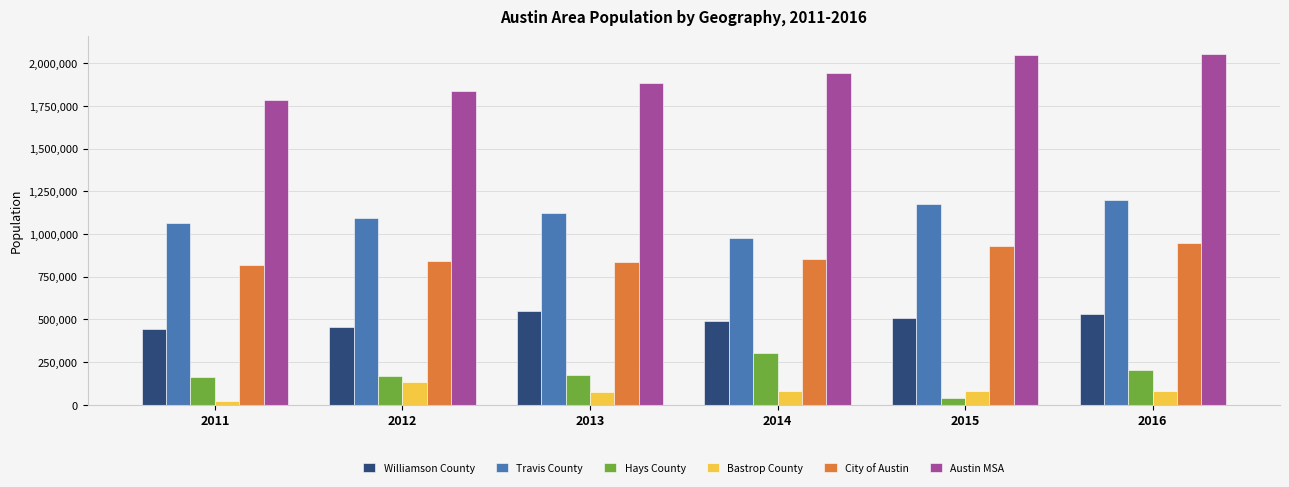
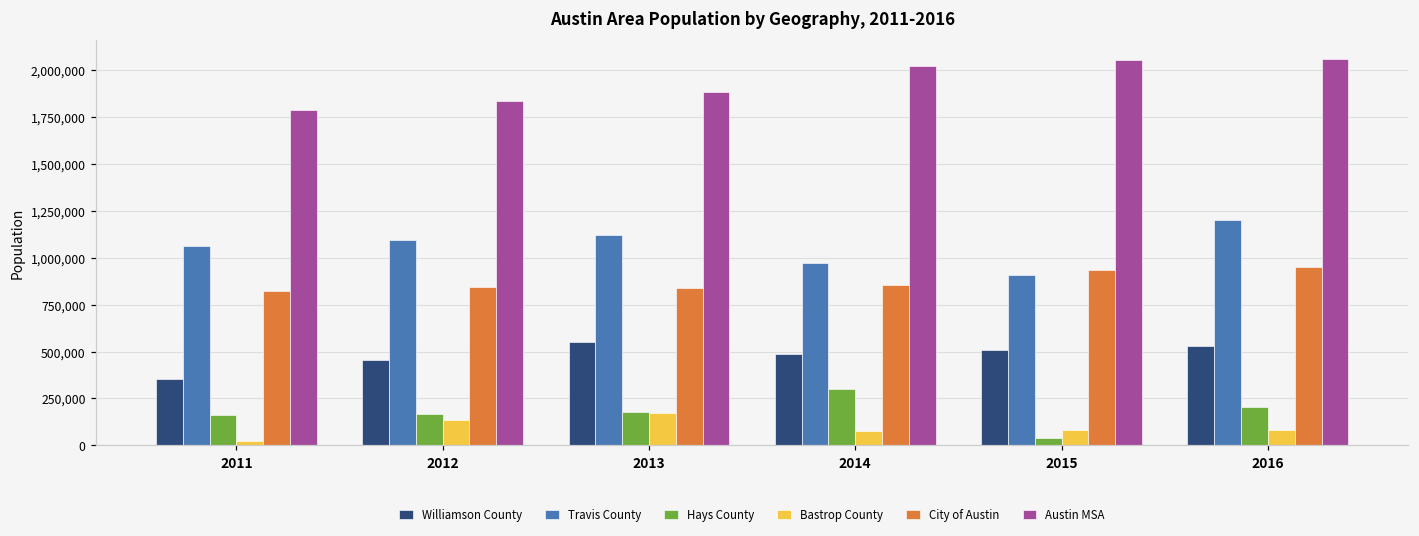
  {
    "Williamson County": {
-     "2011": "440,000",
+     "2011": "350,000",
      "2012": "460,000",
      "2013": "550,000",
      "2014": "490,000",
      "2015": "510,000",
      "2016": "530,000"
    },
    "Travis County": {
      "2011": "1,060,000",
      "2012": "1,100,000",
      "2013": "1,120,000",
      "2014": "970,000",
-     "2015": "1,180,000",
+     "2015": "910,000",
      "2016": "1,200,000"
    },
    "Hays County": {
      "2011": "160,000",
      "2012": "170,000",
      "2013": "180,000",
      "2014": "300,000",
      "2015": "40,000",
      "2016": "200,000"
    },
    "Bastrop County": {
      "2011": "20,000",
      "2012": "130,000",
-     "2013": "80,000",
+     "2013": "170,000",
      "2014": "80,000",
      "2015": "80,000",
      "2016": "80,000"
    },
    "City of Austin": {
      "2011": "820,000",
      "2012": "840,000",
      "2013": "840,000",
      "2014": "850,000",
      "2015": "930,000",
      "2016": "950,000"
    },
    "Austin MSA": {
      "2011": "1,780,000",
      "2012": "1,830,000",
      "2013": "1,880,000",
-     "2014": "1,940,000",
+     "2014": "2,020,000",
      "2015": "2,050,000",
      "2016": "2,060,000"
    }
  }
